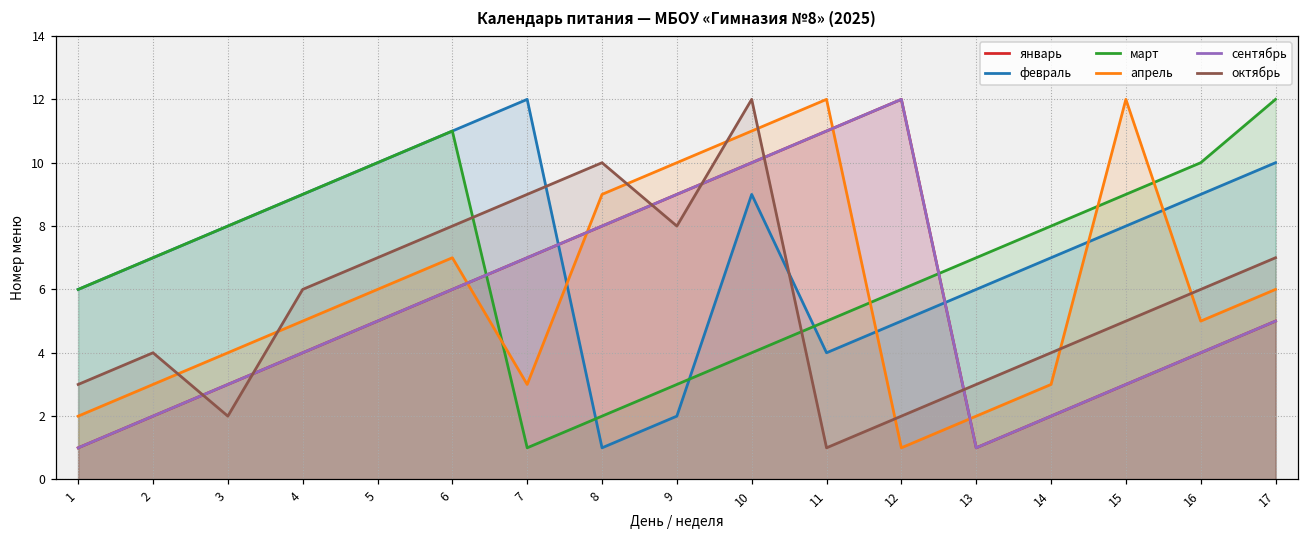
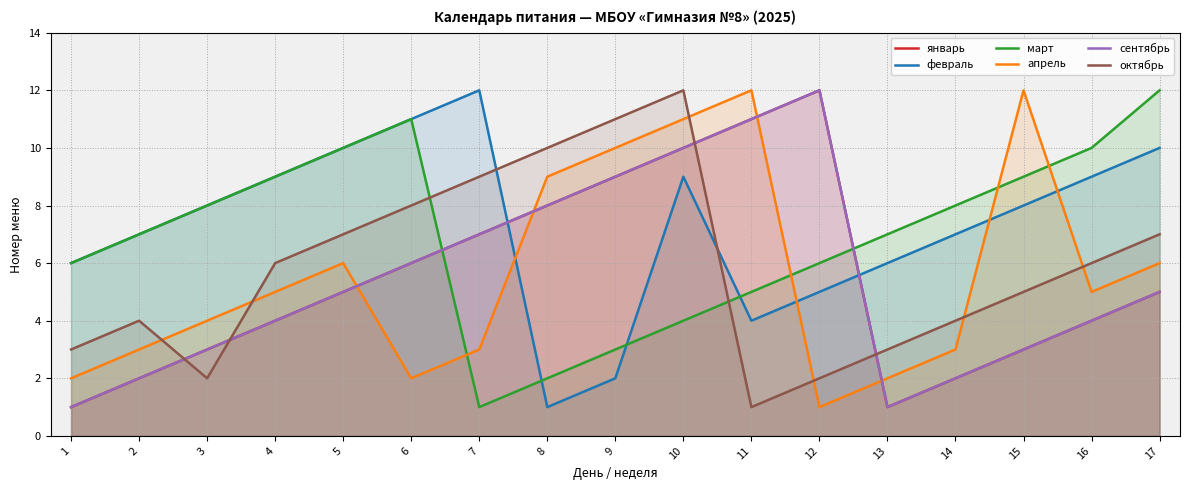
  {
    "сентябрь": {
      "1": 1,
      "2": 2,
      "3": 3,
      "4": 4,
      "5": 5,
      "6": 6,
      "7": 7,
      "8": 8,
      "9": 9,
      "10": 10,
      "11": 11,
      "12": 12,
      "13": 1,
      "14": 2,
      "15": 3,
      "16": 4,
      "17": 5
    },
    "февраль": {
      "7": 12,
      "8": 1,
      "9": 2,
      "10": 9,
      "11": 4,
      "12": 5,
      "13": 6,
      "14": 7,
      "15": 8,
      "16": 9,
      "17": 10
    },
    "март": {
      "7": 1,
      "8": 2,
      "9": 3,
      "10": 4,
      "11": 5,
      "12": 6,
      "13": 7,
      "14": 8,
      "15": 9,
      "16": 10,
      "17": 12
    },
    "апрель": {
      "1": 2,
      "2": 3,
      "3": 4,
      "4": 5,
      "5": 6,
-     "6": 7,
+     "6": 2,
      "7": 3,
      "8": 9,
      "9": 10,
      "10": 11,
      "11": 12,
      "12": 1,
      "13": 2,
      "14": 3,
      "15": 12,
      "16": 5,
      "17": 6
    },
    "октябрь": {
      "1": 3,
      "2": 4,
      "3": 2,
      "4": 6,
      "5": 7,
      "6": 8,
      "7": 9,
      "8": 10,
-     "9": 8,
+     "9": 11,
      "10": 12,
      "11": 1,
      "12": 2,
      "13": 3,
      "14": 4,
      "15": 5,
      "16": 6,
      "17": 7
    }
  }
